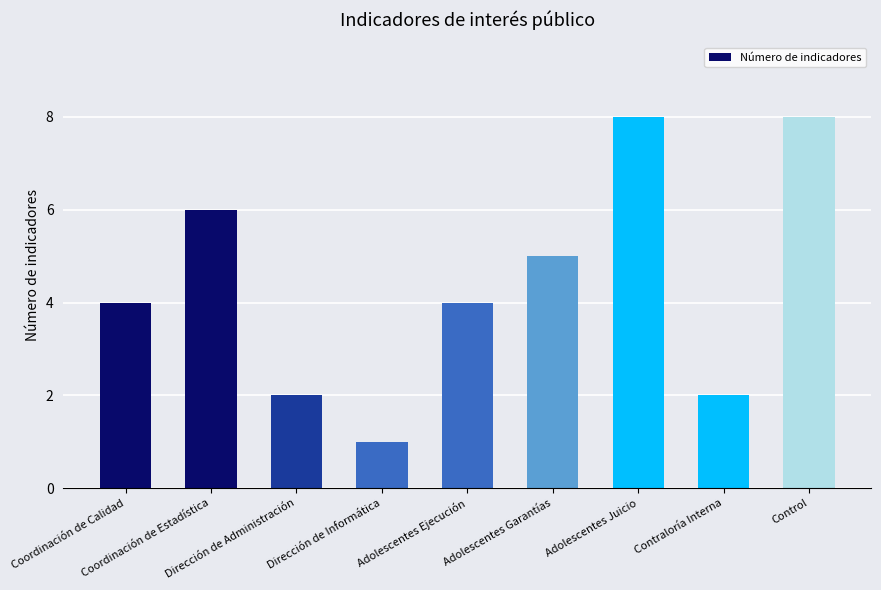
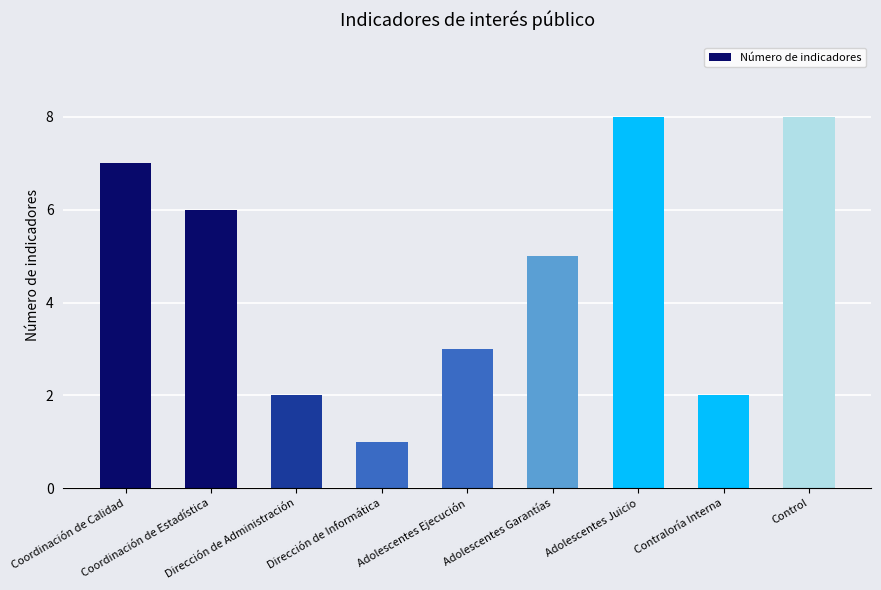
  {
-   "Coordinación de Calidad": 4,
+   "Coordinación de Calidad": 7,
    "Coordinación de Estadística": 6,
    "Dirección de Administración": 2,
    "Dirección de Informática": 1,
-   "Adolescentes Ejecución": 4,
+   "Adolescentes Ejecución": 3,
    "Adolescentes Garantías": 5,
    "Adolescentes Juicio": 8,
    "Contraloría Interna": 2,
    "Control": 8
  }
